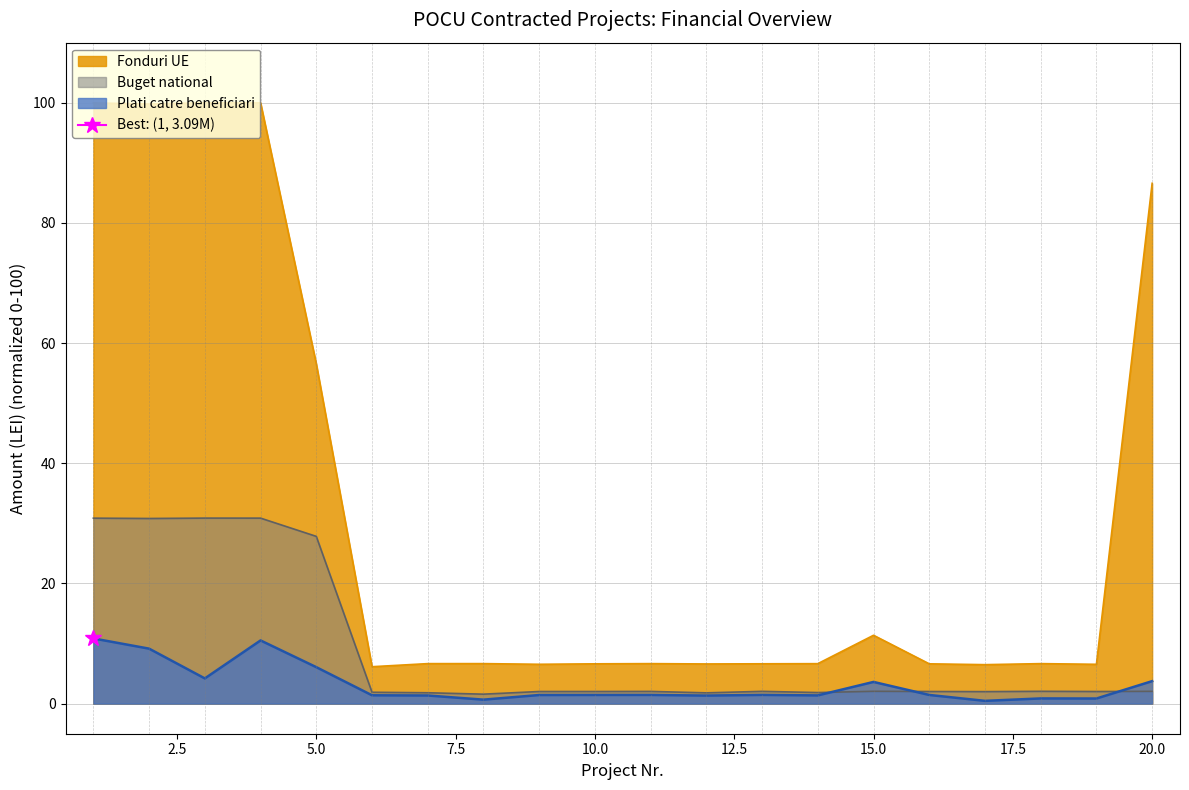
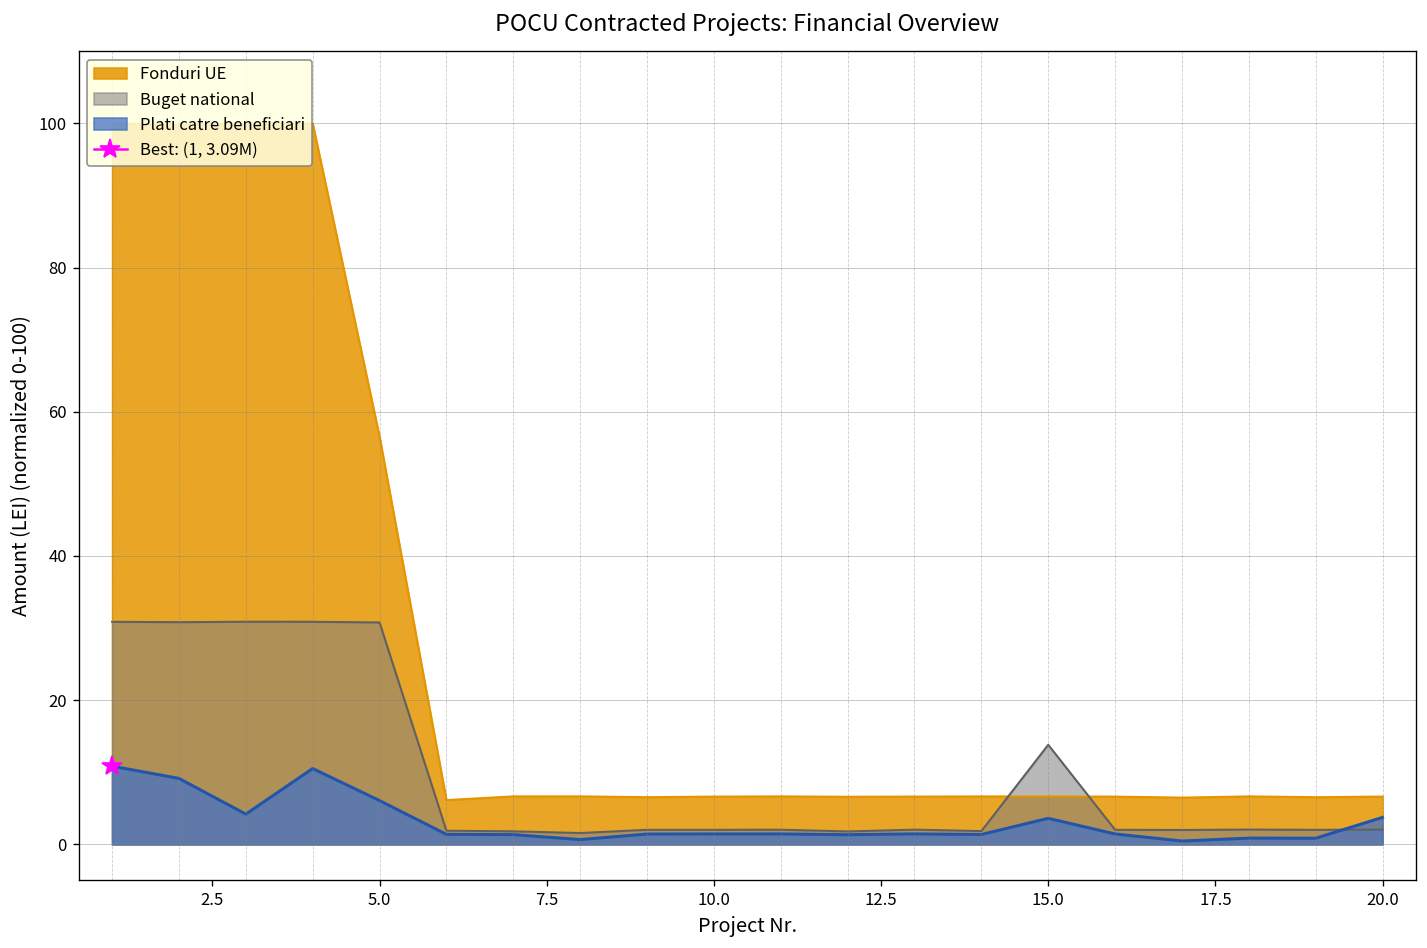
  {
    "Fonduri UE": {
      "5.0": 57,
      "10.0": 7,
-     "15.0": 11,
-     "20.0": 87
+     "15.0": 7,
+     "20.0": 7
    },
    "Buget national": {
-     "5.0": 28,
+     "5.0": 31,
      "10.0": 2,
-     "15.0": 2,
+     "15.0": 14,
      "20.0": 2
    },
    "Plati catre beneficiari": {
      "5.0": 6,
      "10.0": 1,
      "15.0": 4,
      "20.0": 4
    }
  }
